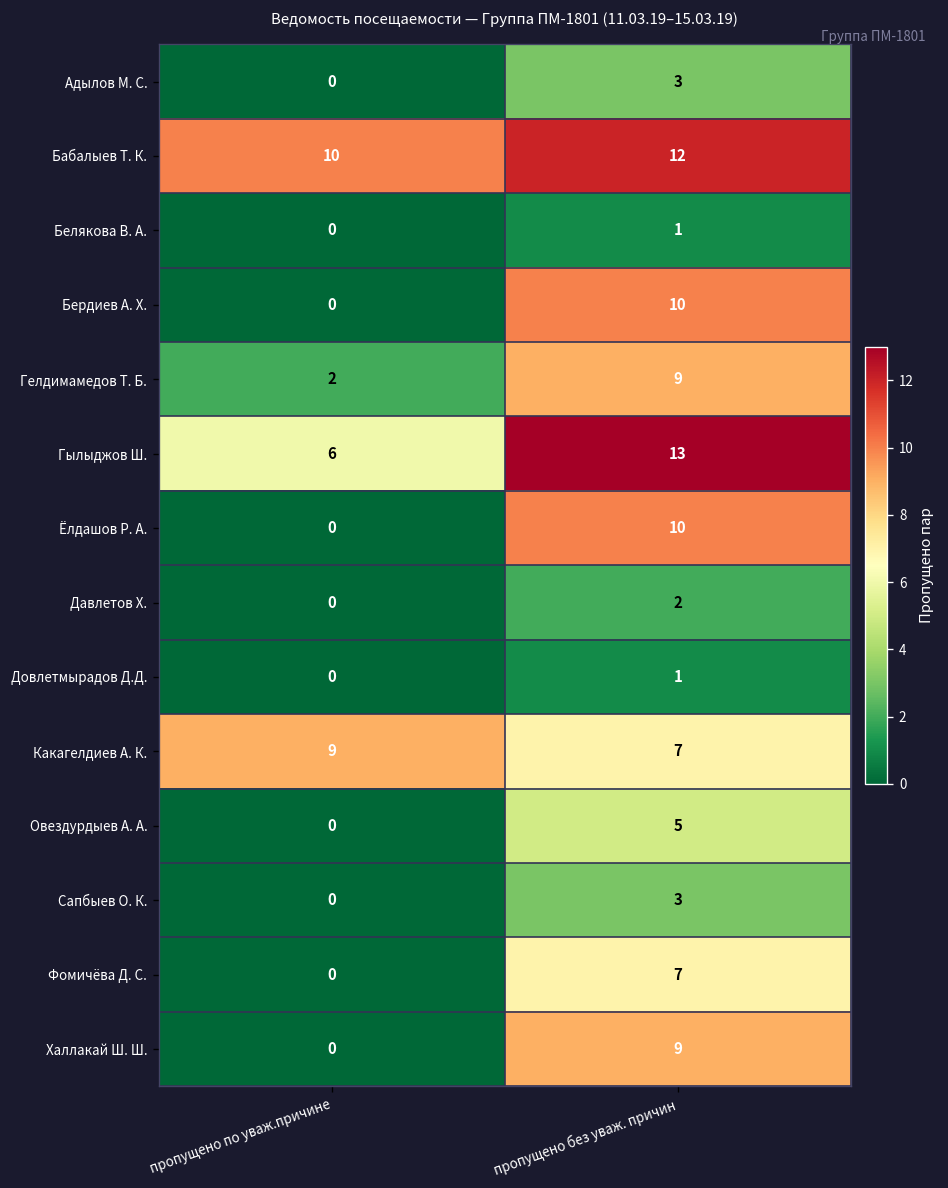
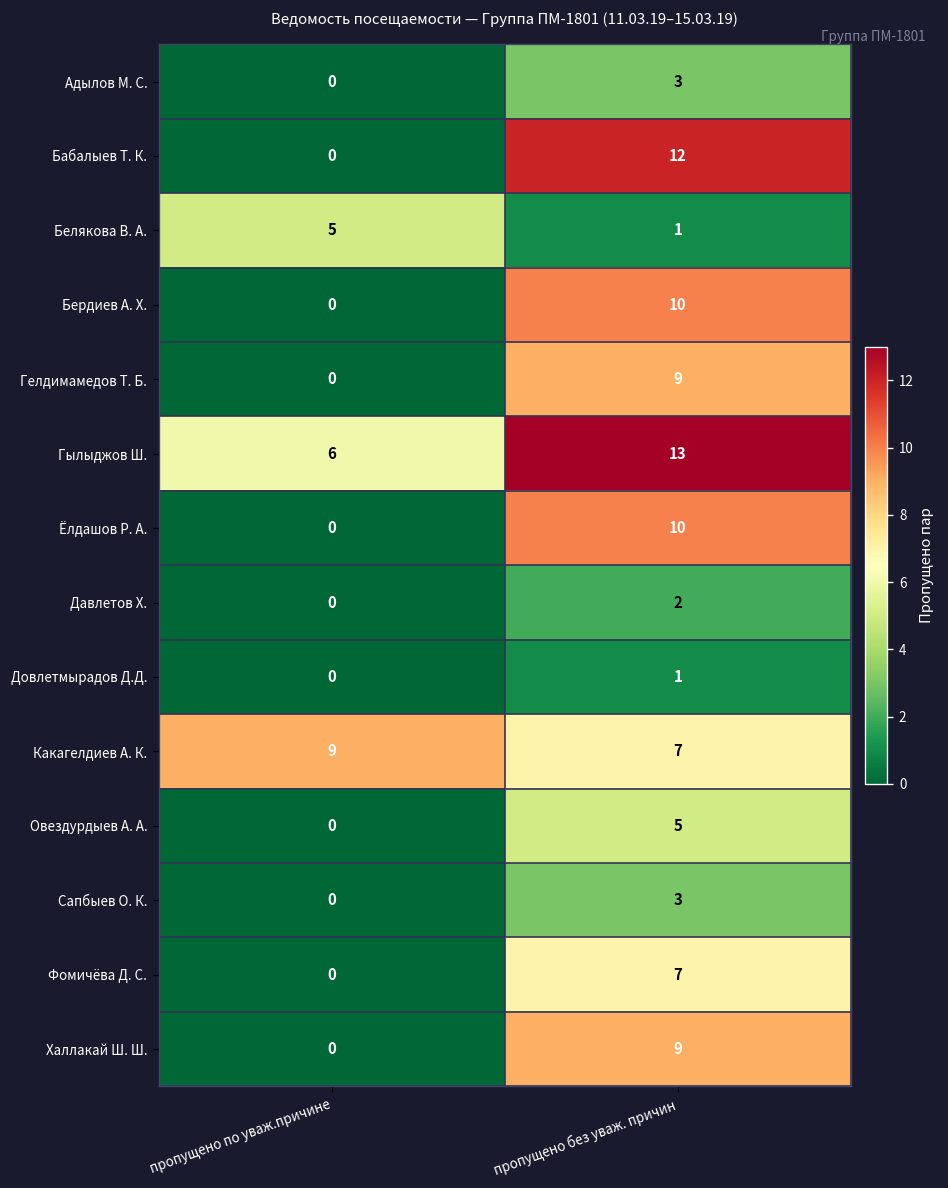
  {
    "Адылов М. С.": {
      "пропущено по уваж.причине": 0,
      "пропущено без уваж. причин": 3
    },
    "Бабалыев Т. К.": {
-     "пропущено по уваж.причине": 10,
+     "пропущено по уваж.причине": 0,
      "пропущено без уваж. причин": 12
    },
    "Белякова В. А.": {
-     "пропущено по уваж.причине": 0,
+     "пропущено по уваж.причине": 5,
      "пропущено без уваж. причин": 1
    },
    "Бердиев А. Х.": {
      "пропущено по уваж.причине": 0,
      "пропущено без уваж. причин": 10
    },
    "Гелдимамедов Т. Б.": {
-     "пропущено по уваж.причине": 2,
+     "пропущено по уваж.причине": 0,
      "пропущено без уваж. причин": 9
    },
    "Гылыджов Ш.": {
      "пропущено по уваж.причине": 6,
      "пропущено без уваж. причин": 13
    },
    "Ёлдашов Р. А.": {
      "пропущено по уваж.причине": 0,
      "пропущено без уваж. причин": 10
    },
    "Давлетов Х.": {
      "пропущено по уваж.причине": 0,
      "пропущено без уваж. причин": 2
    },
    "Довлетмырадов Д.Д.": {
      "пропущено по уваж.причине": 0,
      "пропущено без уваж. причин": 1
    },
    "Какагелдиев А. К.": {
      "пропущено по уваж.причине": 9,
      "пропущено без уваж. причин": 7
    },
    "Овездурдыев А. А.": {
      "пропущено по уваж.причине": 0,
      "пропущено без уваж. причин": 5
    },
    "Сапбыев О. К.": {
      "пропущено по уваж.причине": 0,
      "пропущено без уваж. причин": 3
    },
    "Фомичёва Д. С.": {
      "пропущено по уваж.причине": 0,
      "пропущено без уваж. причин": 7
    },
    "Халлакай Ш. Ш.": {
      "пропущено по уваж.причине": 0,
      "пропущено без уваж. причин": 9
    }
  }
